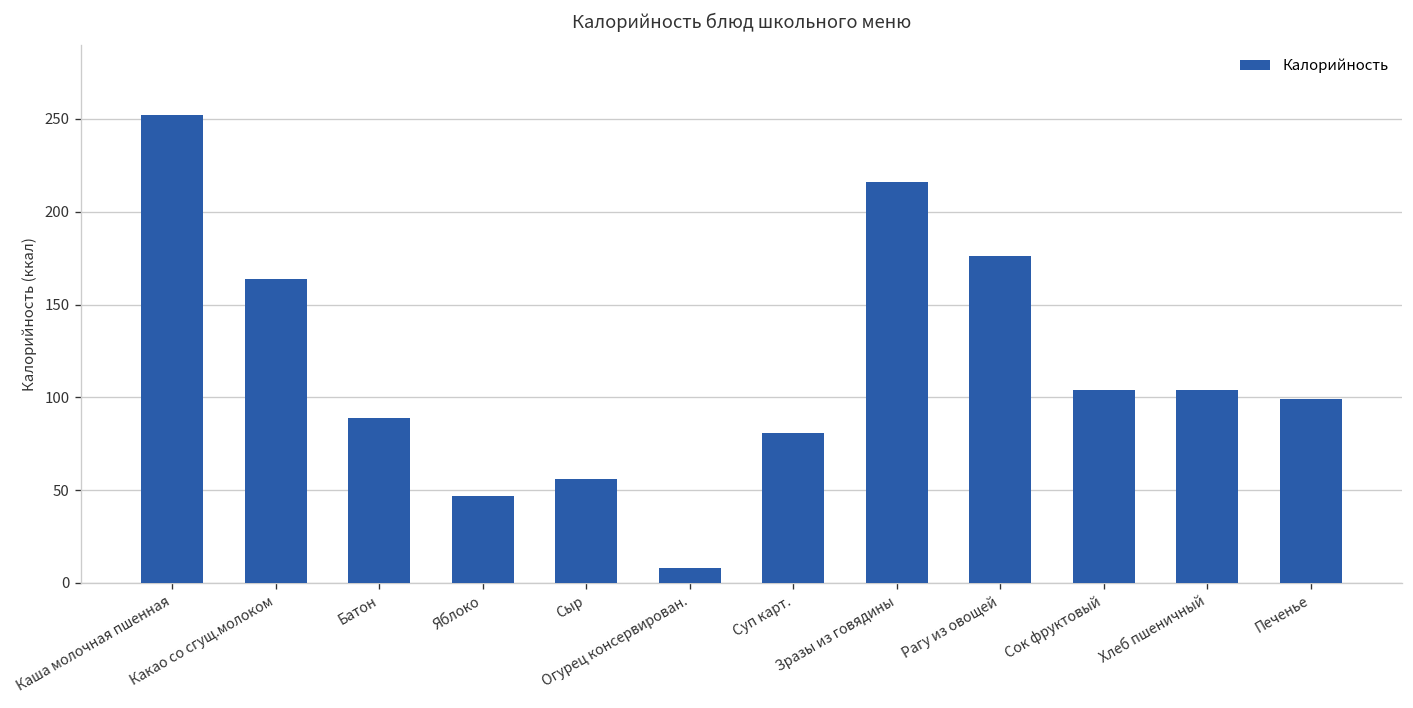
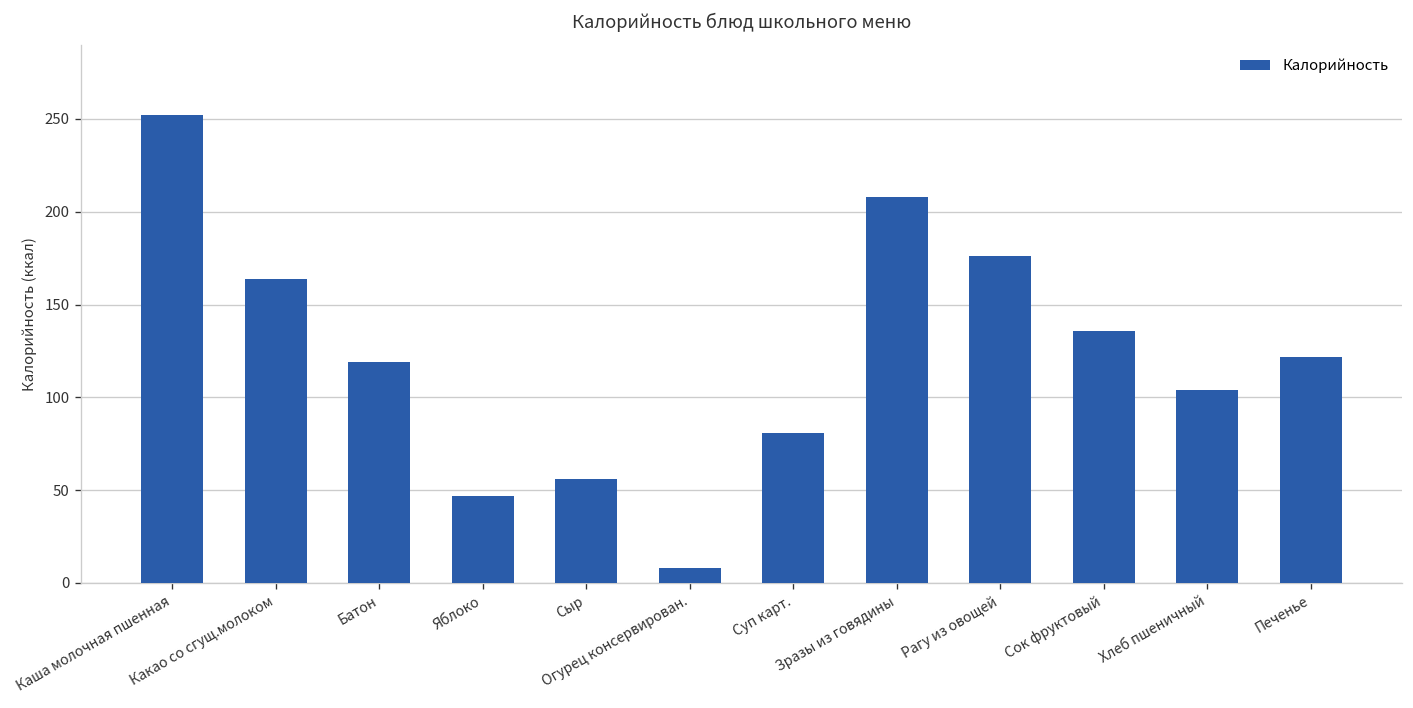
  {
    "Каша молочная пшенная": 252,
    "Какао со сгущ.молоком": 164,
-   "Батон": 89,
+   "Батон": 119,
    "Яблоко": 47,
    "Сыр": 56,
    "Огурец консервирован.": 8,
    "Суп карт.": 81,
-   "Зразы из говядины": 216,
+   "Зразы из говядины": 208,
    "Рагу из овощей": 176,
-   "Сок фруктовый": 104,
+   "Сок фруктовый": 136,
    "Хлеб пшеничный": 104,
-   "Печенье": 99
+   "Печенье": 122
  }
